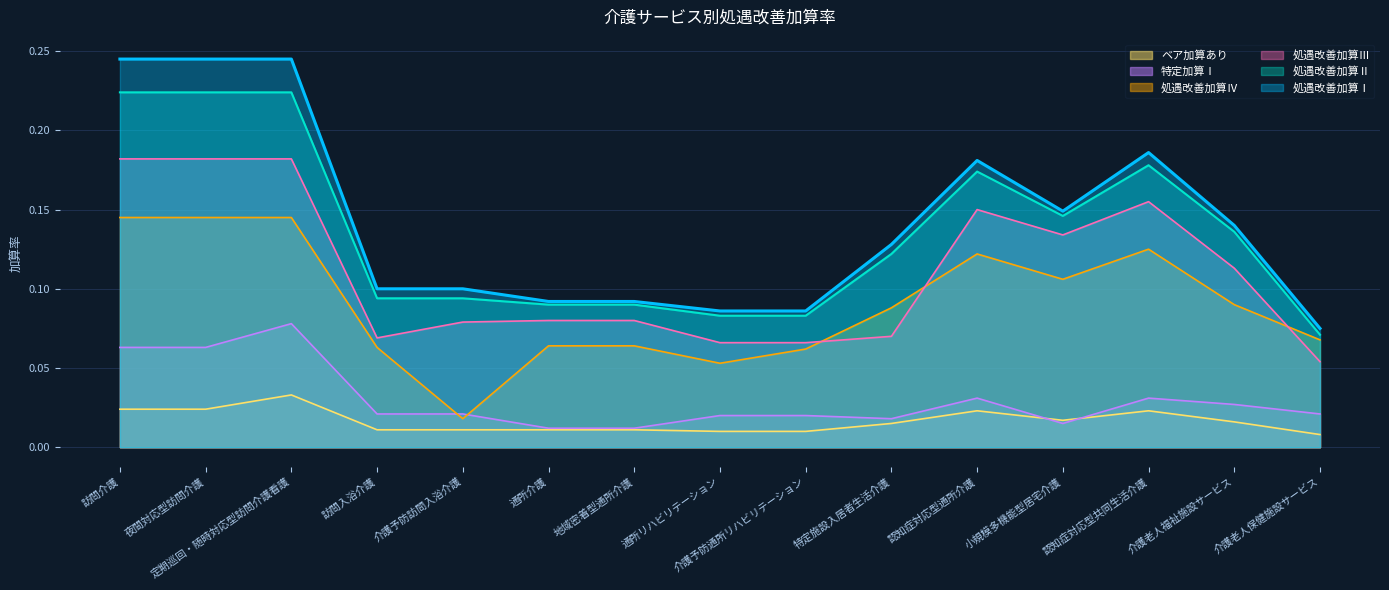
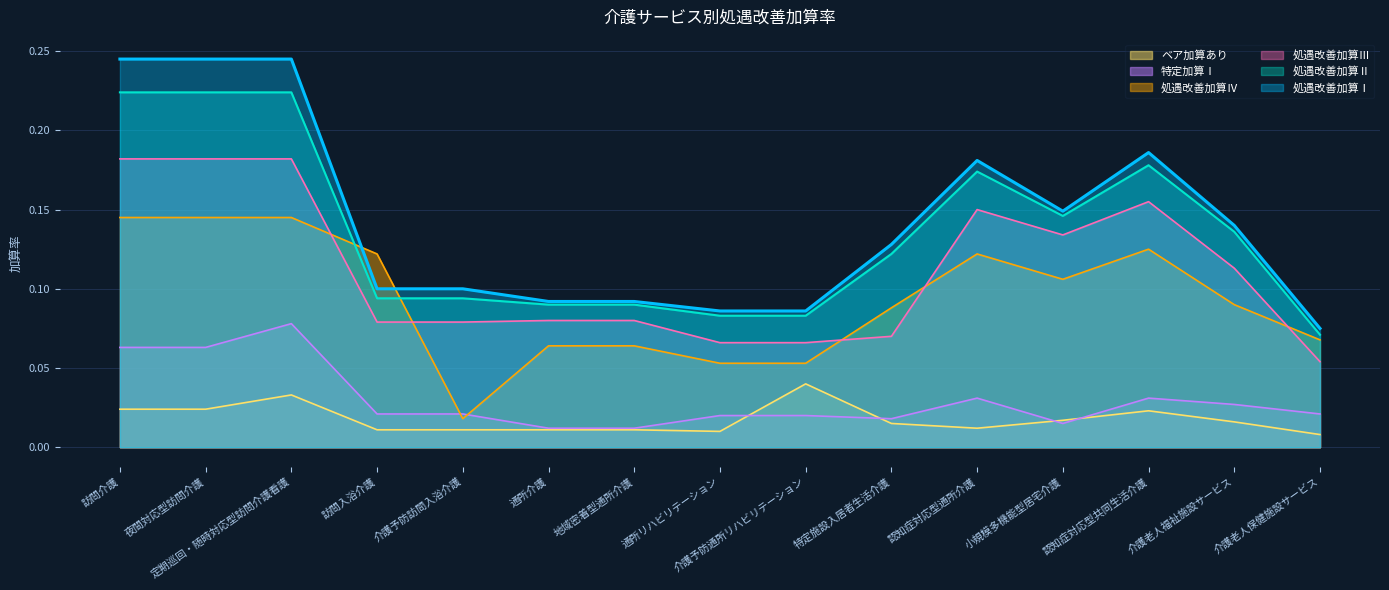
  {
    "ベア加算あり": {
      "訪問介護": 0.024,
      "夜間対応型訪問介護": 0.024,
      "定期巡回・随時対応型訪問介護看護": 0.033,
      "訪問入浴介護": 0.011,
      "介護予防訪問入浴介護": 0.011,
      "通所リハビリテーション": 0.010,
-     "介護予防通所リハビリテーション": 0.01,
+     "介護予防通所リハビリテーション": 0.04,
      "特定施設入居者生活介護": 0.015,
-     "認知症対応型通所介護": 0.023,
+     "認知症対応型通所介護": 0.012,
      "小規模多機能型居宅介護": 0.017,
      "認知症対応型共同生活介護": 0.023,
      "介護老人福祉施設サービス": 0.016,
      "介護老人保健施設サービス": 0.008
    },
    "特定加算Ⅰ": {
      "訪問介護": 0.063,
      "夜間対応型訪問介護": 0.063,
      "定期巡回・随時対応型訪問介護看護": 0.078,
      "訪問入浴介護": 0.021,
      "介護予防訪問入浴介護": 0.021,
      "通所リハビリテーション": 0.020,
      "介護予防通所リハビリテーション": 0.020,
      "特定施設入居者生活介護": 0.018,
      "認知症対応型通所介護": 0.031,
      "小規模多機能型居宅介護": 0.015,
      "認知症対応型共同生活介護": 0.031,
      "介護老人福祉施設サービス": 0.027,
      "介護老人保健施設サービス": 0.021
    },
    "処遇改善加算Ⅳ": {
      "訪問介護": 0.145,
      "夜間対応型訪問介護": 0.145,
      "定期巡回・随時対応型訪問介護看護": 0.145,
-     "訪問入浴介護": 0.063,
+     "訪問入浴介護": 0.122,
      "介護予防訪問入浴介護": 0.018,
      "通所介護": 0.064,
      "地域密着型通所介護": 0.064,
      "通所リハビリテーション": 0.053,
-     "介護予防通所リハビリテーション": 0.062,
+     "介護予防通所リハビリテーション": 0.053,
      "特定施設入居者生活介護": 0.088,
      "認知症対応型通所介護": 0.122,
      "小規模多機能型居宅介護": 0.106,
      "認知症対応型共同生活介護": 0.125,
      "介護老人福祉施設サービス": 0.090,
      "介護老人保健施設サービス": 0.068
    },
    "処遇改善加算Ⅲ": {
      "訪問介護": 0.182,
      "夜間対応型訪問介護": 0.182,
      "定期巡回・随時対応型訪問介護看護": 0.182,
-     "訪問入浴介護": 0.069,
+     "訪問入浴介護": 0.079,
      "介護予防訪問入浴介護": 0.079,
      "通所介護": 0.080,
      "地域密着型通所介護": 0.080,
      "通所リハビリテーション": 0.066,
      "介護予防通所リハビリテーション": 0.066,
      "特定施設入居者生活介護": 0.070,
      "認知症対応型通所介護": 0.150,
      "小規模多機能型居宅介護": 0.134,
      "認知症対応型共同生活介護": 0.155,
      "介護老人福祉施設サービス": 0.113,
      "介護老人保健施設サービス": 0.054
    }
  }
